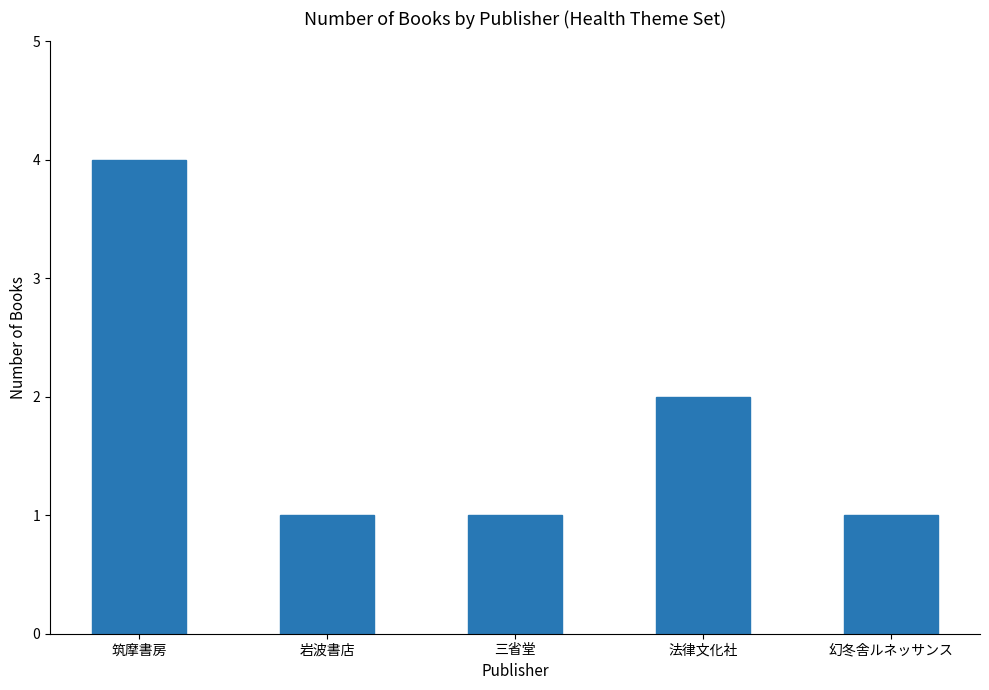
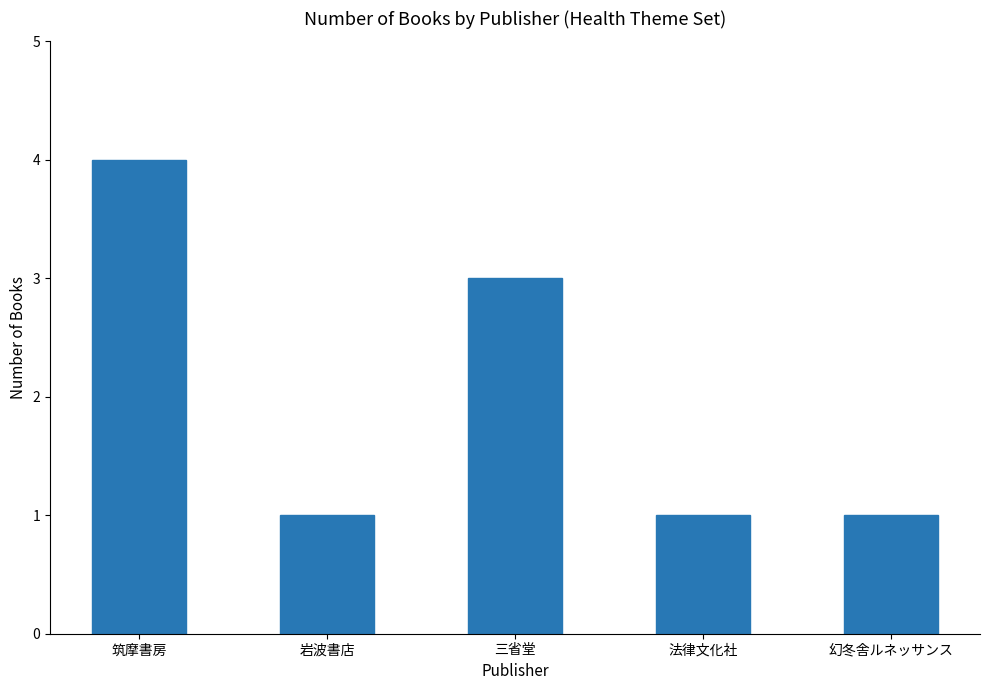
  {
    "筑摩書房": 4,
    "岩波書店": 1,
-   "三省堂": 1,
-   "法律文化社": 2,
+   "三省堂": 3,
+   "法律文化社": 1,
    "幻冬舎ルネッサンス": 1
  }
